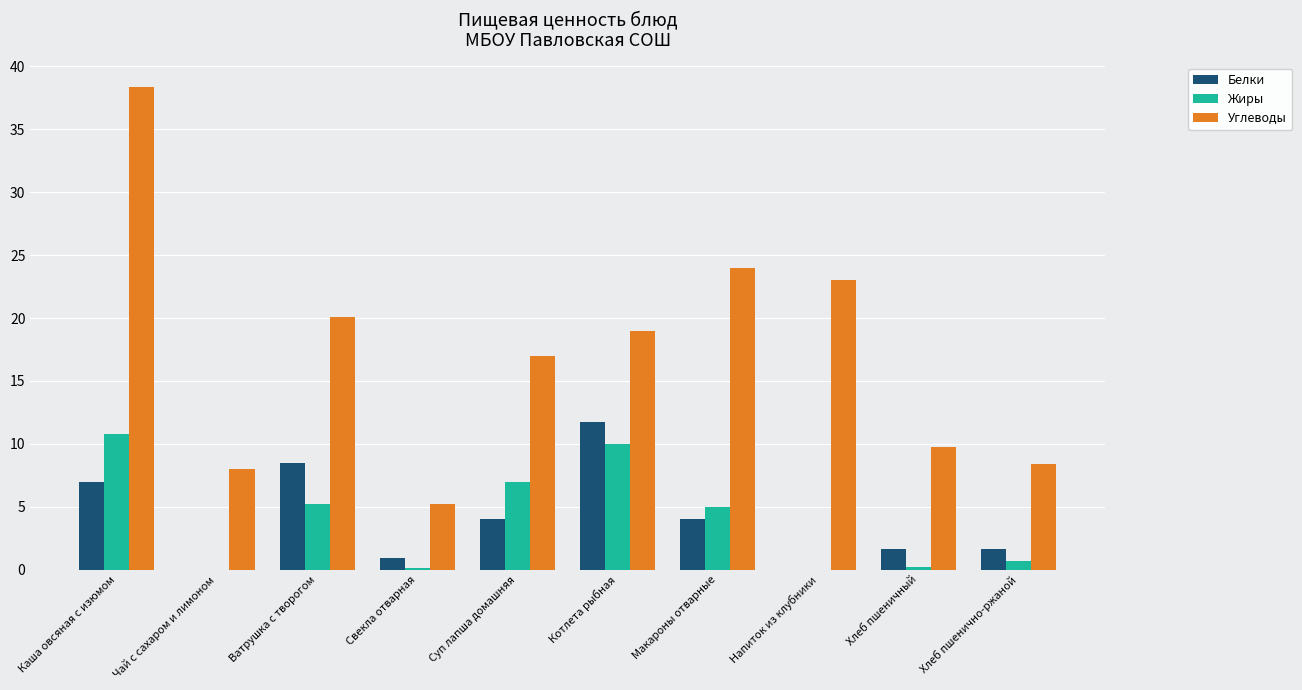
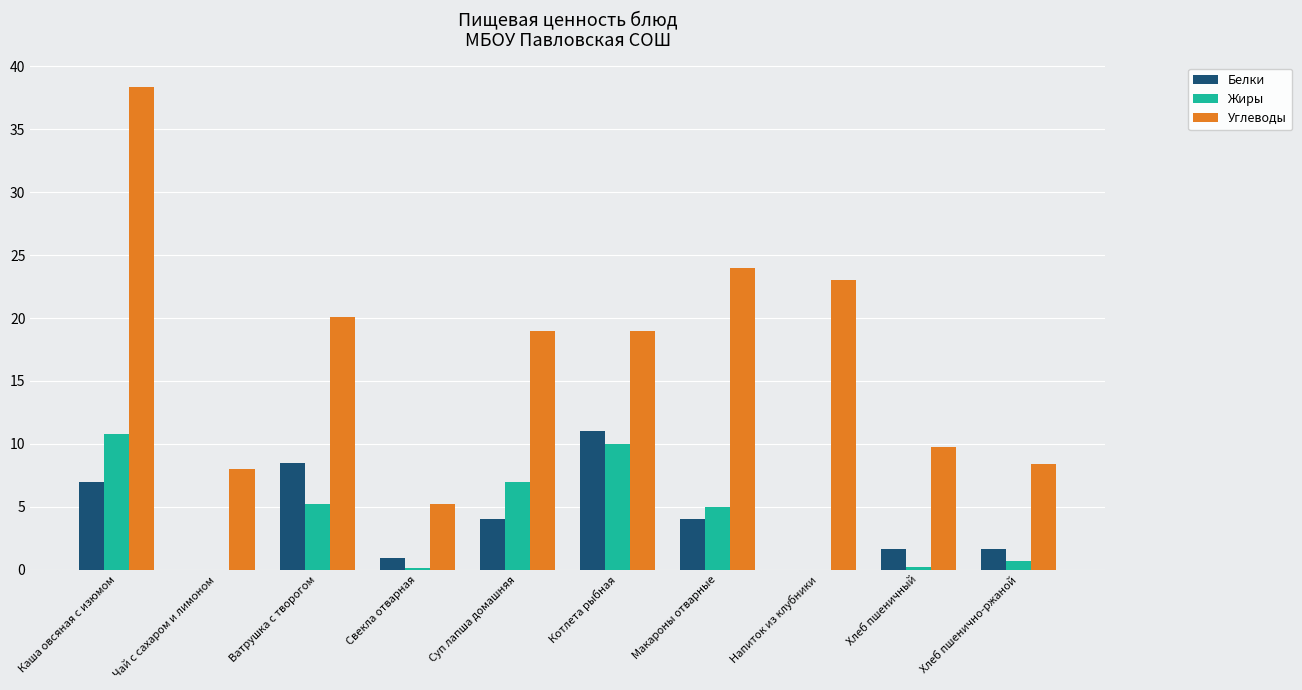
  {
    "Белки": {
      "Каша овсяная с изюмом": 7.0,
      "Чай с сахаром и лимоном": 0.0,
      "Ватрушка с творогом": 8.5,
      "Свекла отварная": 0.9,
      "Суп лапша домашняя": 4.0,
-     "Котлета рыбная": 11.7,
+     "Котлета рыбная": 11.0,
      "Макароны отварные": 4.0,
      "Напиток из клубники": 0.0,
      "Хлеб пшеничный": 1.6,
      "Хлеб пшенично-ржаной": 1.6
    },
    "Жиры": {
      "Каша овсяная с изюмом": 10.8,
      "Чай с сахаром и лимоном": 0.0,
      "Ватрушка с творогом": 5.3,
      "Суп лапша домашняя": 7.0,
      "Котлета рыбная": 10.0,
      "Макароны отварные": 5.0,
      "Напиток из клубники": 0.0,
      "Хлеб пшеничный": 0.2,
      "Хлеб пшенично-ржаной": 0.7
    },
    "Углеводы": {
      "Каша овсяная с изюмом": 38.4,
      "Чай с сахаром и лимоном": 8,
      "Ватрушка с творогом": 20,
      "Свекла отварная": 5.2,
-     "Суп лапша домашняя": 17,
+     "Суп лапша домашняя": 19,
      "Котлета рыбная": 19,
      "Макароны отварные": 24,
      "Напиток из клубники": 23,
      "Хлеб пшеничный": 9.8,
      "Хлеб пшенично-ржаной": 8.4
    }
  }
